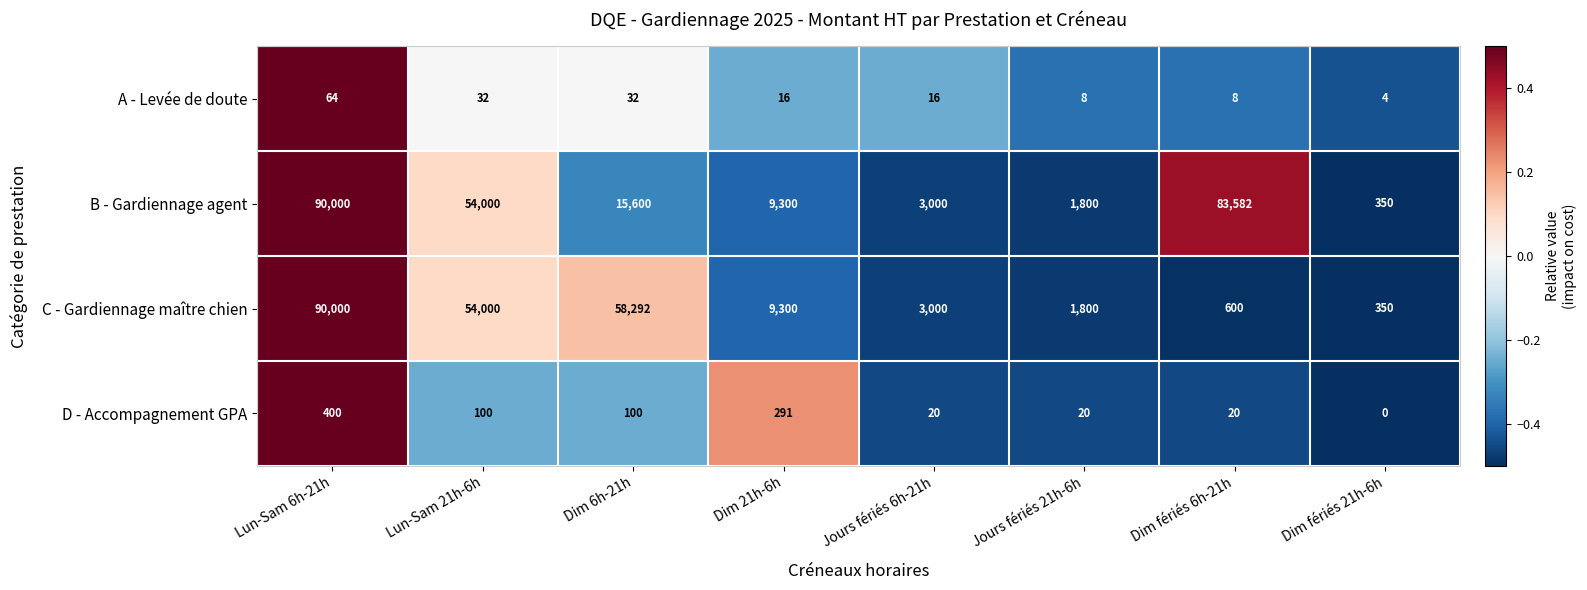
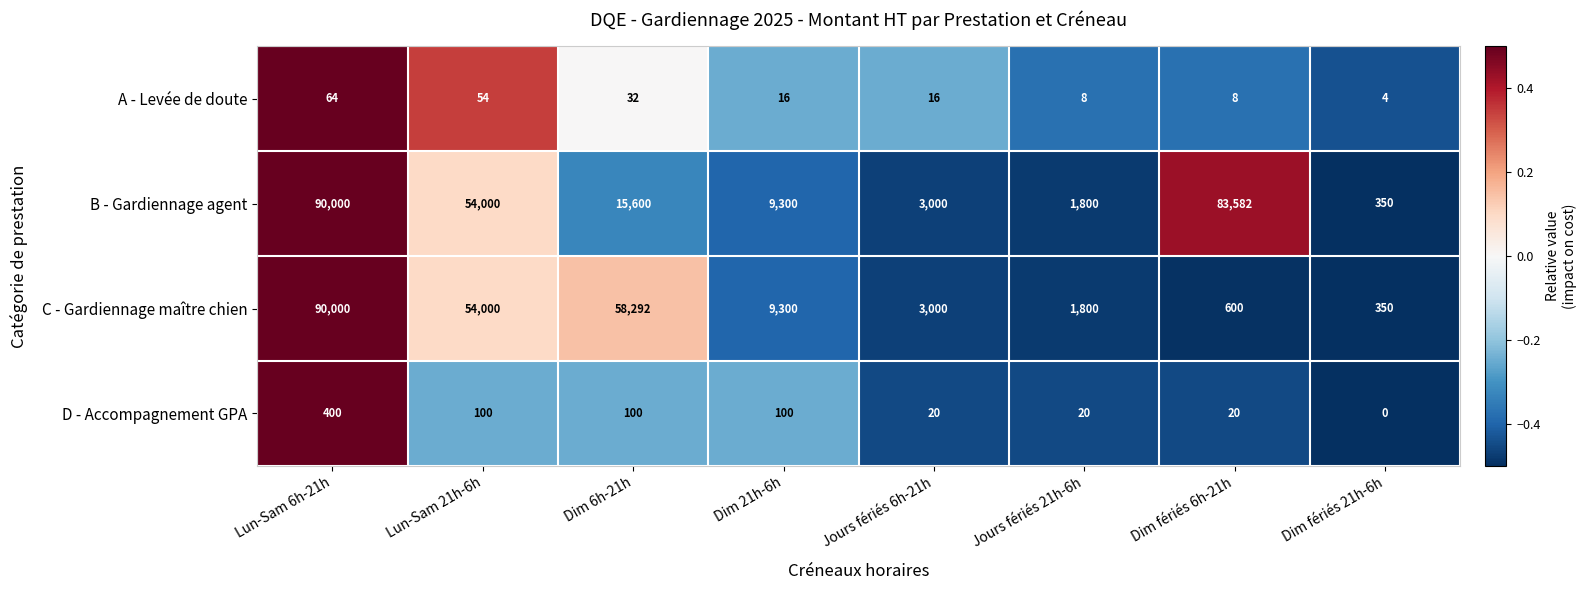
  {
    "A - Levée de doute": {
      "Lun-Sam 6h-21h": "64",
-     "Lun-Sam 21h-6h": "32",
+     "Lun-Sam 21h-6h": "54",
      "Dim 6h-21h": "32",
      "Dim 21h-6h": "16",
      "Jours fériés 6h-21h": "16",
      "Jours fériés 21h-6h": "8",
      "Dim fériés 6h-21h": "8",
      "Dim fériés 21h-6h": "4"
    },
    "B - Gardiennage agent": {
      "Lun-Sam 6h-21h": "90,000",
      "Lun-Sam 21h-6h": "54,000",
      "Dim 6h-21h": "15,600",
      "Dim 21h-6h": "9,300",
      "Jours fériés 6h-21h": "3,000",
      "Jours fériés 21h-6h": "1,800",
      "Dim fériés 6h-21h": "83,582",
      "Dim fériés 21h-6h": "350"
    },
    "C - Gardiennage maître chien": {
      "Lun-Sam 6h-21h": "90,000",
      "Lun-Sam 21h-6h": "54,000",
      "Dim 6h-21h": "58,292",
      "Dim 21h-6h": "9,300",
      "Jours fériés 6h-21h": "3,000",
      "Jours fériés 21h-6h": "1,800",
      "Dim fériés 6h-21h": "600",
      "Dim fériés 21h-6h": "350"
    },
    "D - Accompagnement GPA": {
      "Lun-Sam 6h-21h": "400",
      "Lun-Sam 21h-6h": "100",
      "Dim 6h-21h": "100",
-     "Dim 21h-6h": "291",
+     "Dim 21h-6h": "100",
      "Jours fériés 6h-21h": "20",
      "Jours fériés 21h-6h": "20",
      "Dim fériés 6h-21h": "20",
      "Dim fériés 21h-6h": "0"
    }
  }
